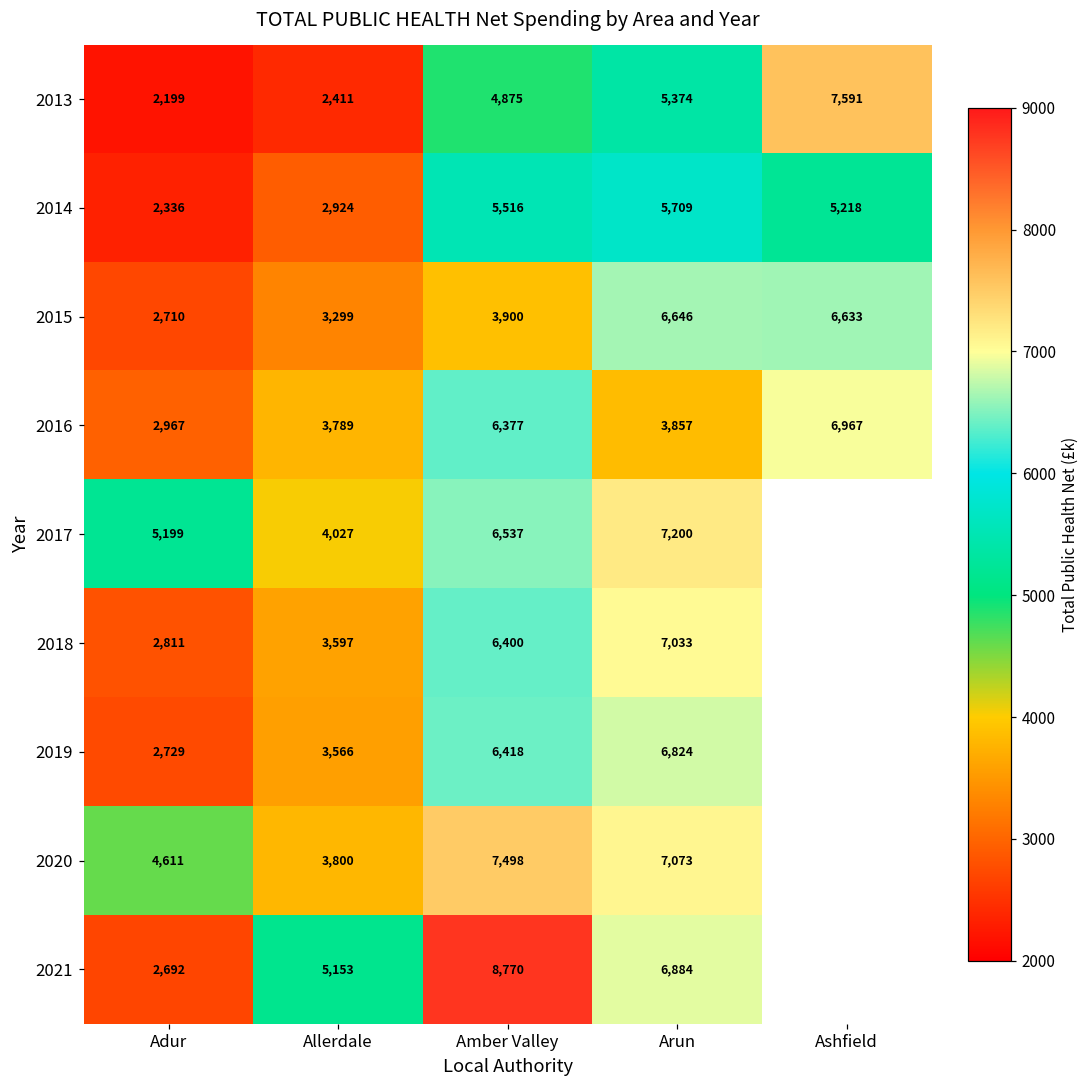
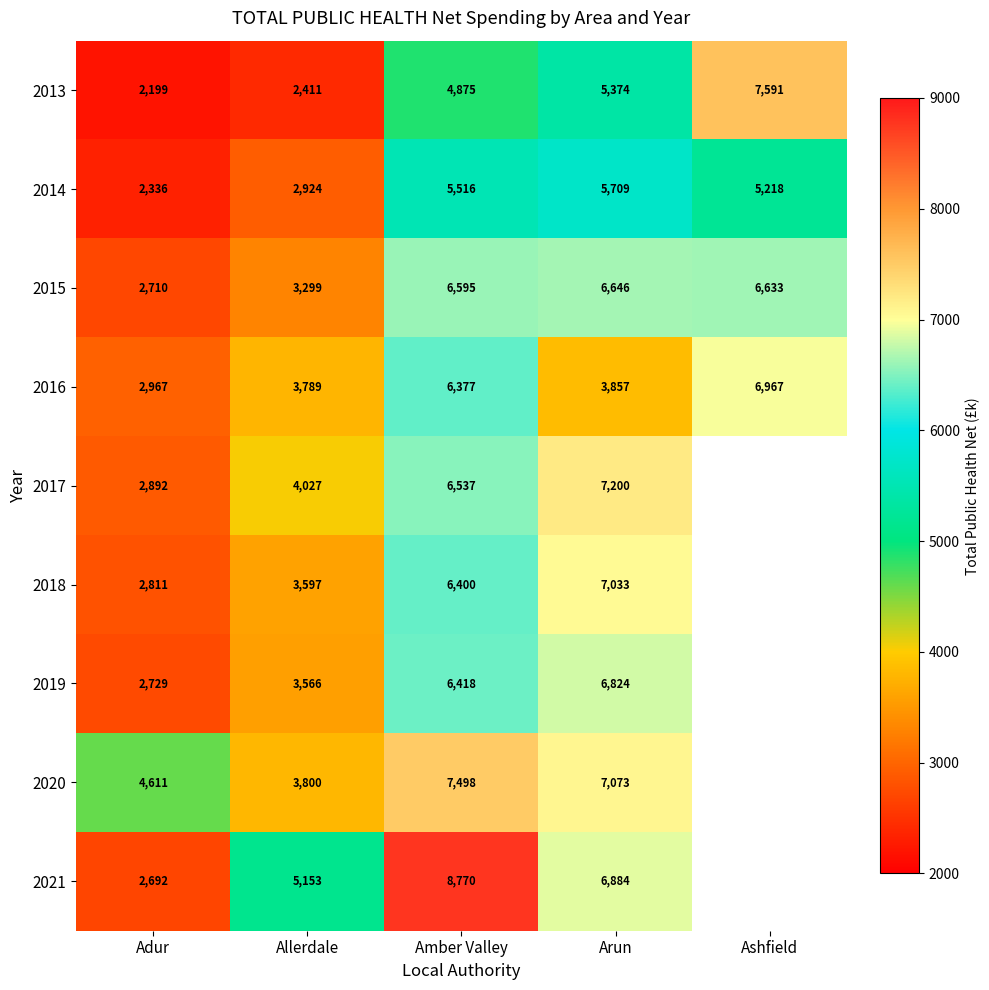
  {
    "2013": {
      "Adur": "2,199",
      "Allerdale": "2,411",
      "Amber Valley": "4,875",
      "Arun": "5,374",
      "Ashfield": "7,591"
    },
    "2014": {
      "Adur": "2,336",
      "Allerdale": "2,924",
      "Amber Valley": "5,516",
      "Arun": "5,709",
      "Ashfield": "5,218"
    },
    "2015": {
      "Adur": "2,710",
      "Allerdale": "3,299",
-     "Amber Valley": "3,900",
+     "Amber Valley": "6,595",
      "Arun": "6,646",
      "Ashfield": "6,633"
    },
    "2016": {
      "Adur": "2,967",
      "Allerdale": "3,789",
      "Amber Valley": "6,377",
      "Arun": "3,857",
      "Ashfield": "6,967"
    },
    "2017": {
-     "Adur": "5,199",
+     "Adur": "2,892",
      "Allerdale": "4,027",
      "Amber Valley": "6,537",
      "Arun": "7,200"
    },
    "2018": {
      "Adur": "2,811",
      "Allerdale": "3,597",
      "Amber Valley": "6,400",
      "Arun": "7,033"
    },
    "2019": {
      "Adur": "2,729",
      "Allerdale": "3,566",
      "Amber Valley": "6,418",
      "Arun": "6,824"
    },
    "2020": {
      "Adur": "4,611",
      "Allerdale": "3,800",
      "Amber Valley": "7,498",
      "Arun": "7,073"
    },
    "2021": {
      "Adur": "2,692",
      "Allerdale": "5,153",
      "Amber Valley": "8,770",
      "Arun": "6,884"
    }
  }
